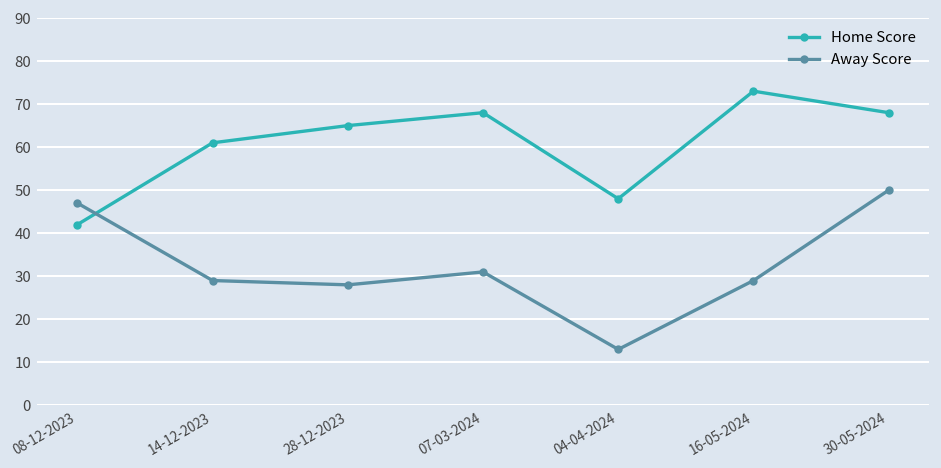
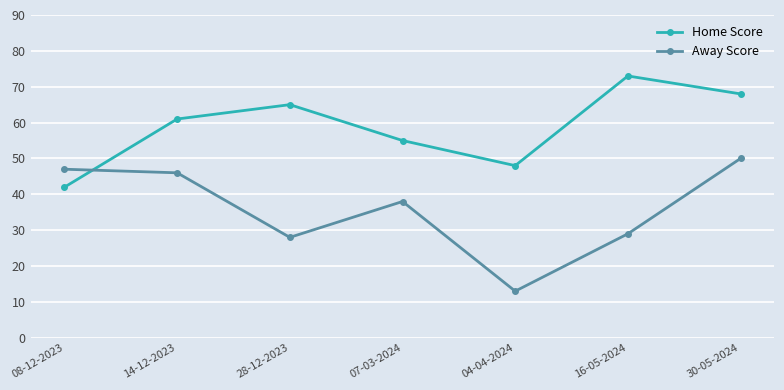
  {
    "Home Score": {
      "08-12-2023": 42,
      "14-12-2023": 61,
      "28-12-2023": 65,
-     "07-03-2024": 68,
+     "07-03-2024": 55,
      "04-04-2024": 48,
      "16-05-2024": 73,
      "30-05-2024": 68
    },
    "Away Score": {
      "08-12-2023": 47,
-     "14-12-2023": 29,
+     "14-12-2023": 46,
      "28-12-2023": 28,
-     "07-03-2024": 31,
+     "07-03-2024": 38,
      "04-04-2024": 13,
      "16-05-2024": 29,
      "30-05-2024": 50
    }
  }
